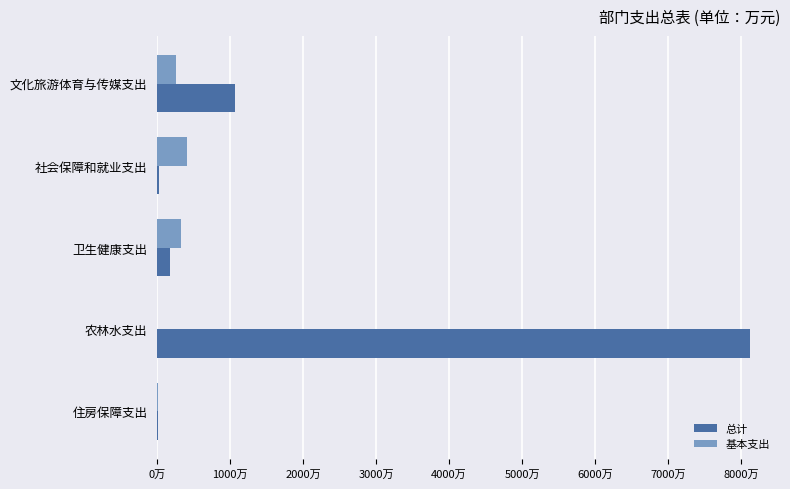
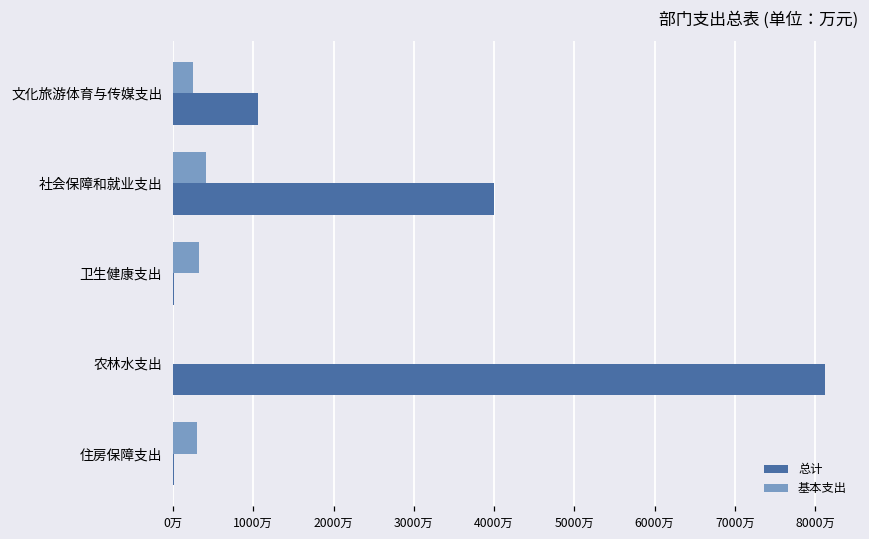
  {
    "总计": {
      "文化旅游体育与传媒支出": "1100万",
-     "社会保障和就业支出": "0万",
-     "卫生健康支出": "200万",
+     "社会保障和就业支出": "4000万",
+     "卫生健康支出": "0万",
      "农林水支出": "8100万"
    },
    "基本支出": {
      "文化旅游体育与传媒支出": "300万",
      "社会保障和就业支出": "400万",
      "卫生健康支出": "300万",
      "农林水支出": "0万",
-     "住房保障支出": "0万"
+     "住房保障支出": "300万"
    }
  }
